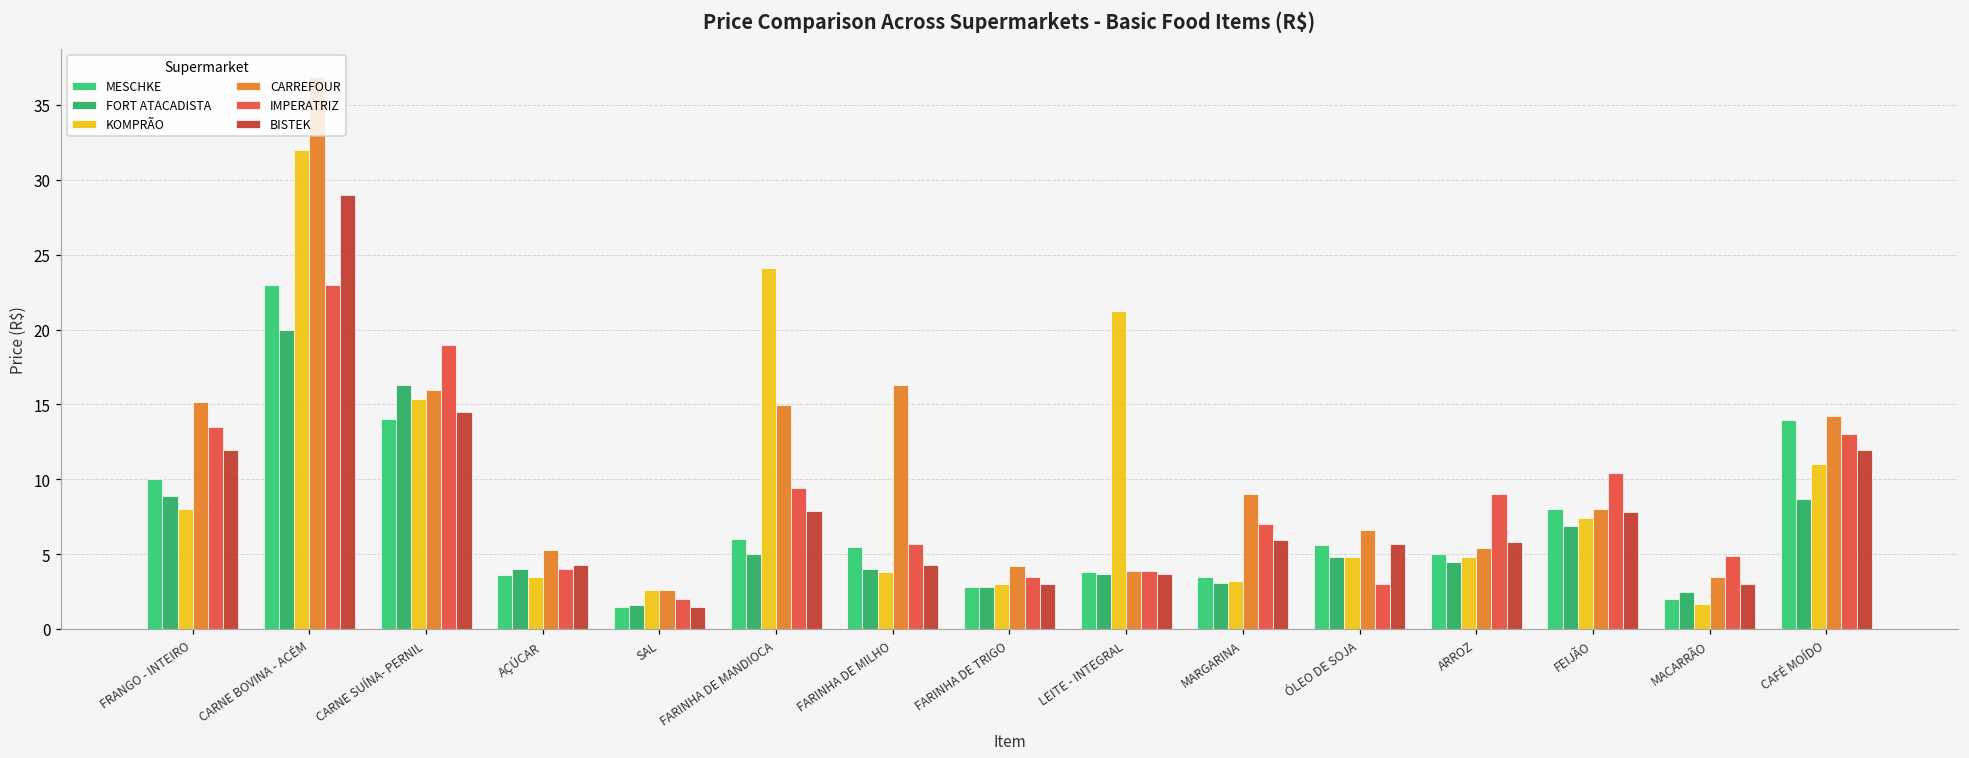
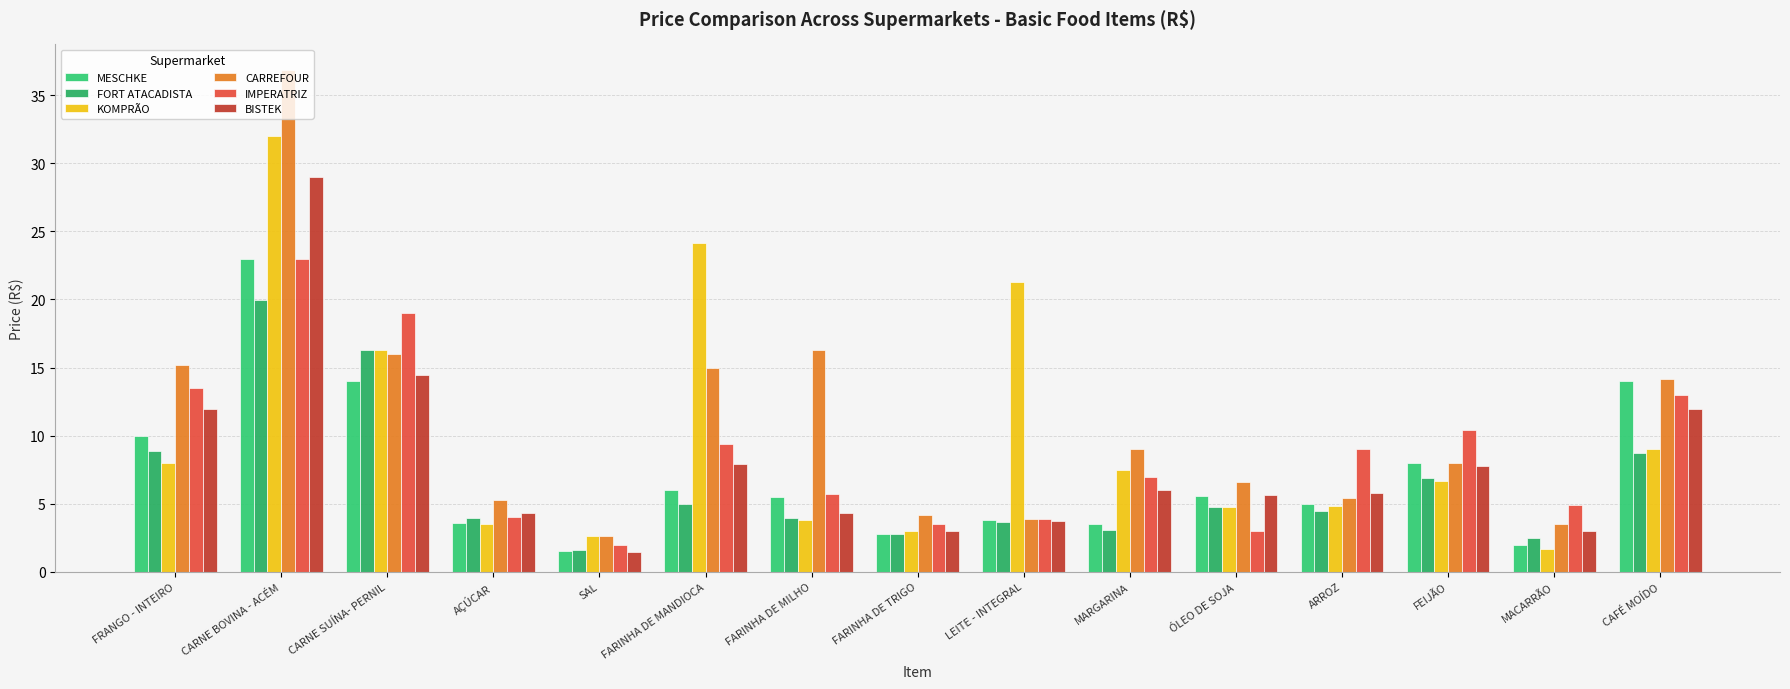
  {
    "KOMPRÃO": {
      "FRANGO - INTEIRO": 8.0,
      "CARNE BOVINA - ACÉM": 32.0,
-     "CARNE SUÍNA- PERNIL": 15.3,
+     "CARNE SUÍNA- PERNIL": 16.3,
      "AÇÚCAR": 3.5,
      "SAL": 2.6,
      "FARINHA DE MANDIOCA": 24.1,
      "FARINHA DE MILHO": 3.8,
      "FARINHA DE TRIGO": 3.0,
      "LEITE - INTEGRAL": 21.3,
-     "MARGARINA": 3.2,
+     "MARGARINA": 7.4,
      "ÓLEO DE SOJA": 4.8,
      "ARROZ": 4.8,
-     "FEIJÃO": 7.4,
+     "FEIJÃO": 6.7,
      "MACARRÃO": 1.7,
-     "CAFÉ MOÍDO": 11.0
+     "CAFÉ MOÍDO": 9.0
    }
  }
